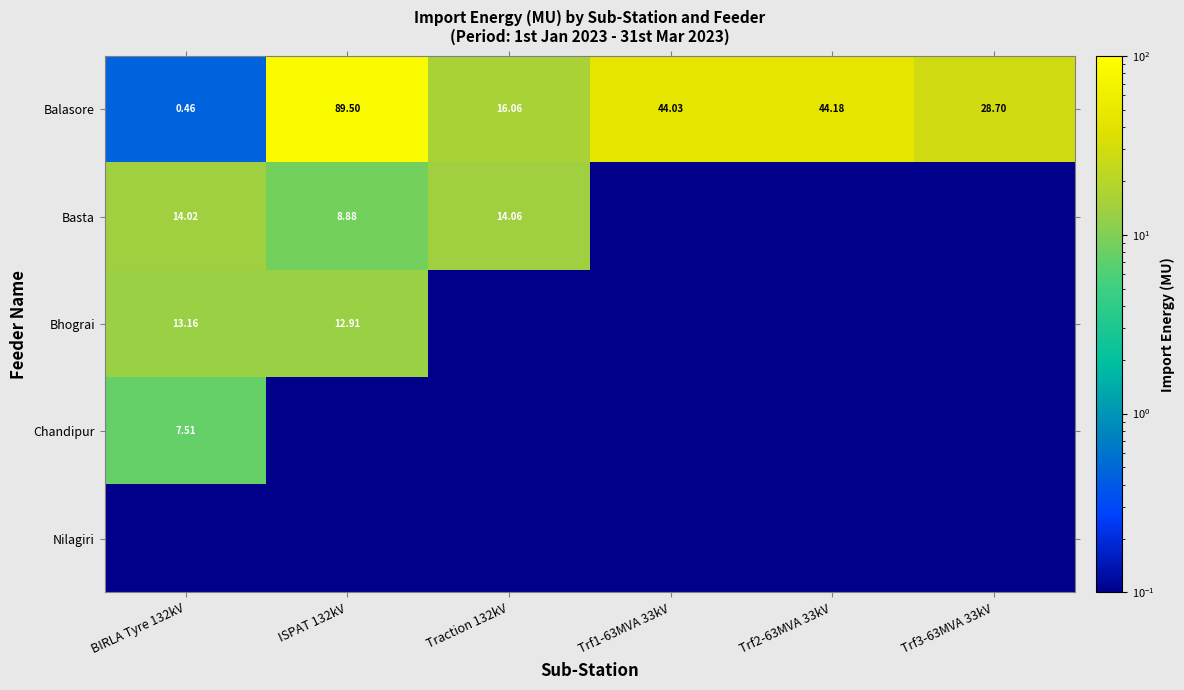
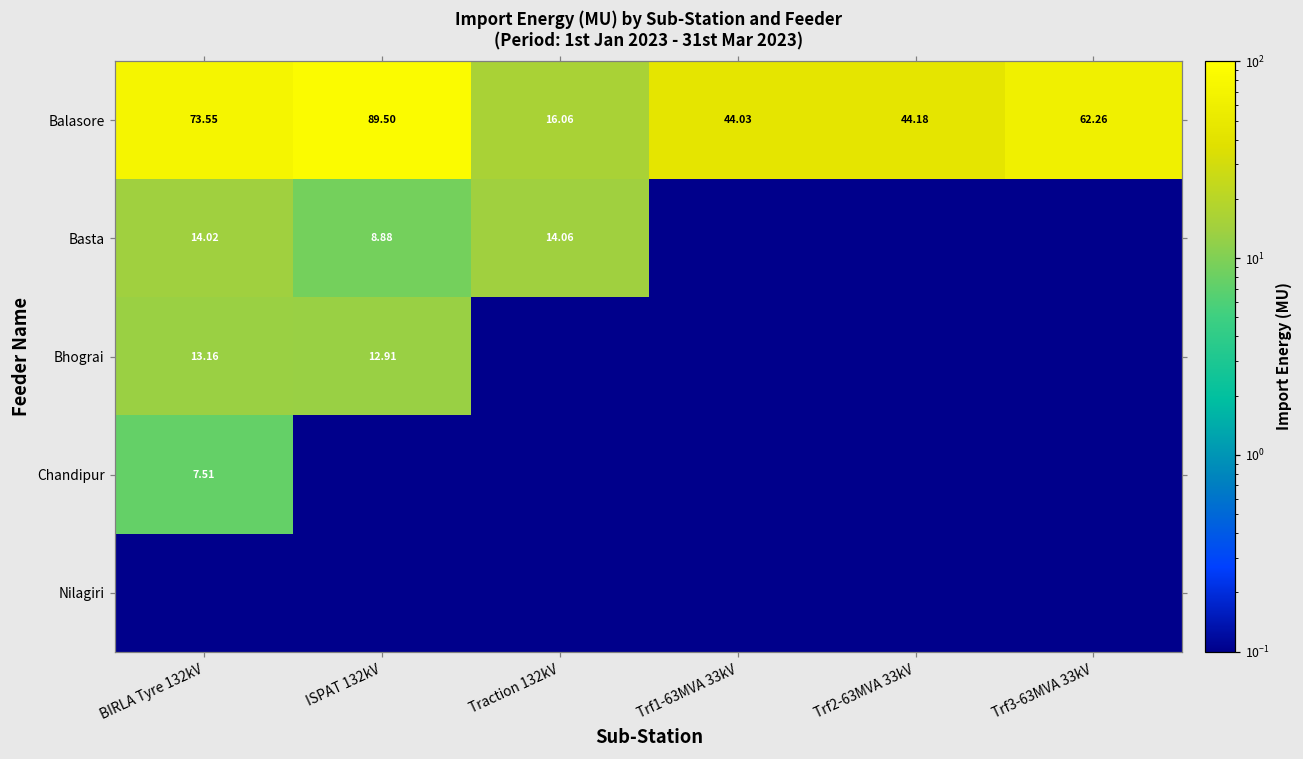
  {
    "Balasore": {
-     "BIRLA Tyre 132kV": 0.46,
+     "BIRLA Tyre 132kV": 73.55,
      "ISPAT 132kV": 89.50,
      "Traction 132kV": 16.06,
      "Trf1-63MVA 33kV": 44.03,
      "Trf2-63MVA 33kV": 44.18,
-     "Trf3-63MVA 33kV": 28.70
+     "Trf3-63MVA 33kV": 62.26
    },
    "Basta": {
      "BIRLA Tyre 132kV": 14.02,
      "ISPAT 132kV": 8.88,
      "Traction 132kV": 14.06
    },
    "Bhograi": {
      "BIRLA Tyre 132kV": 13.16,
      "ISPAT 132kV": 12.91
    },
    "Chandipur": {
      "BIRLA Tyre 132kV": 7.51
    }
  }
